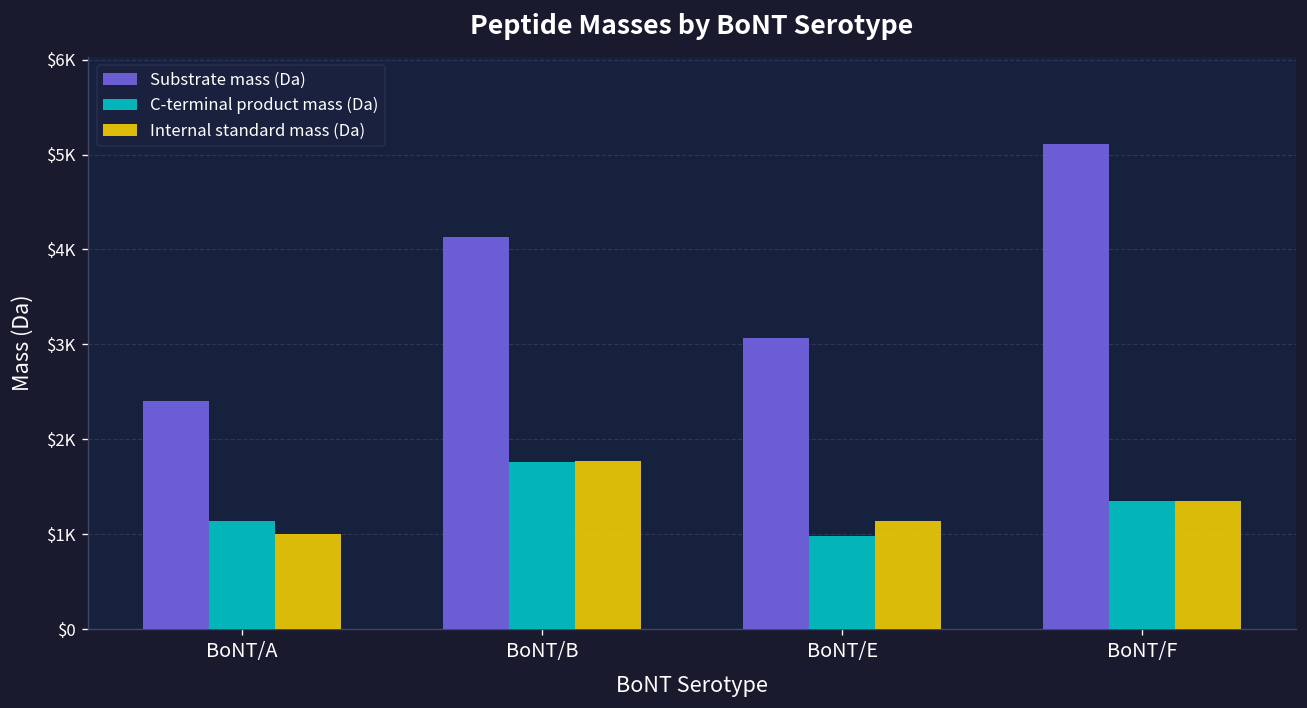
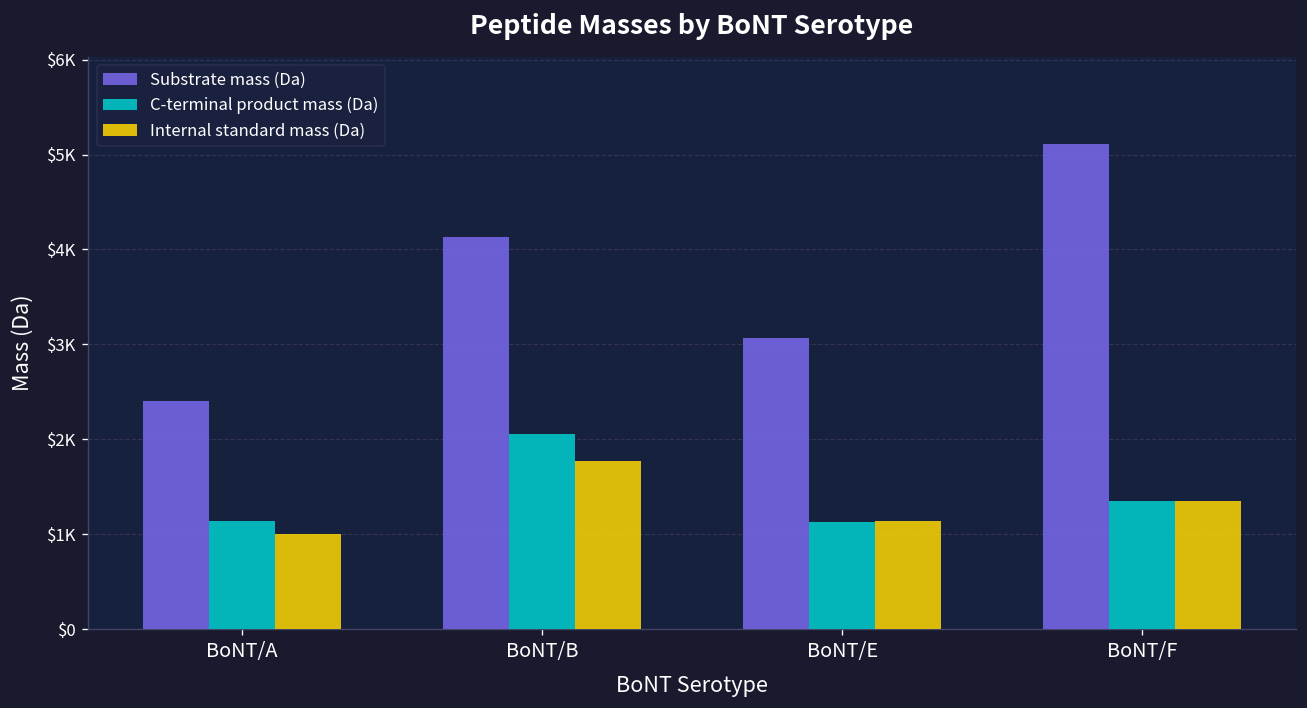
  {
    "Substrate mass (Da)": {
      "BoNT/A": "$2400",
      "BoNT/B": "$4100",
      "BoNT/E": "$3100",
      "BoNT/F": "$5100"
    },
    "C-terminal product mass (Da)": {
      "BoNT/A": "$1100",
-     "BoNT/B": "$1800",
-     "BoNT/E": "$1000",
+     "BoNT/B": "$2100",
+     "BoNT/E": "$1100",
      "BoNT/F": "$1300"
    },
    "Internal standard mass (Da)": {
      "BoNT/A": "$1000",
      "BoNT/B": "$1800",
      "BoNT/E": "$1100",
      "BoNT/F": "$1400"
    }
  }
